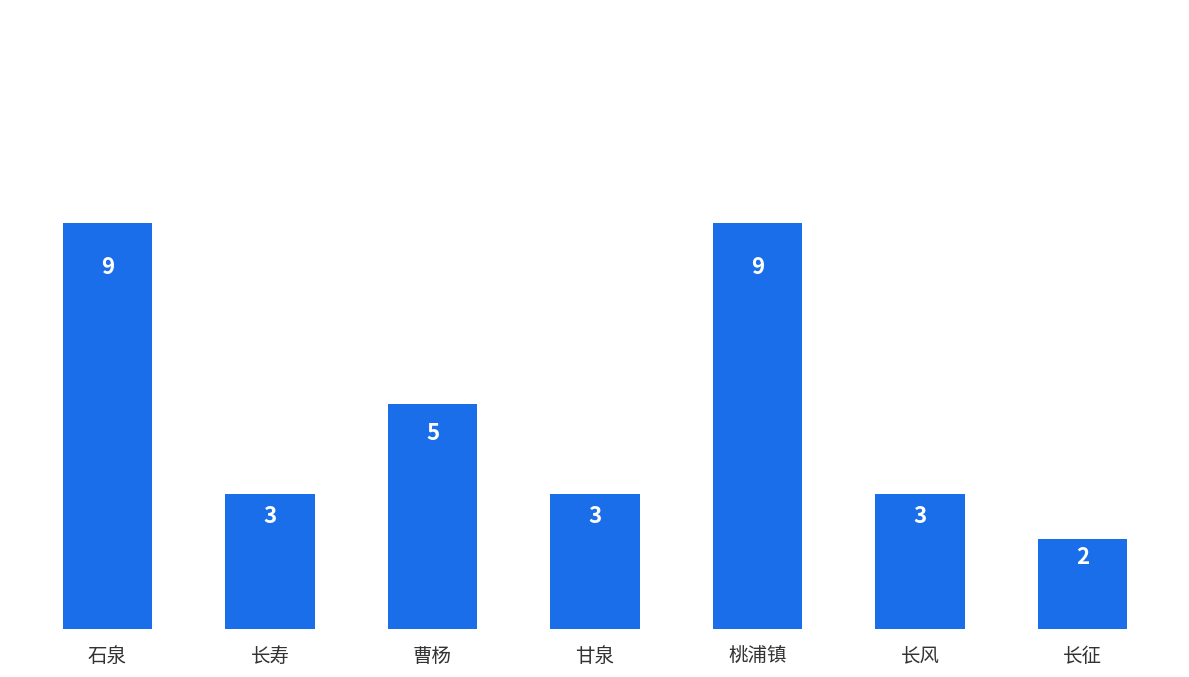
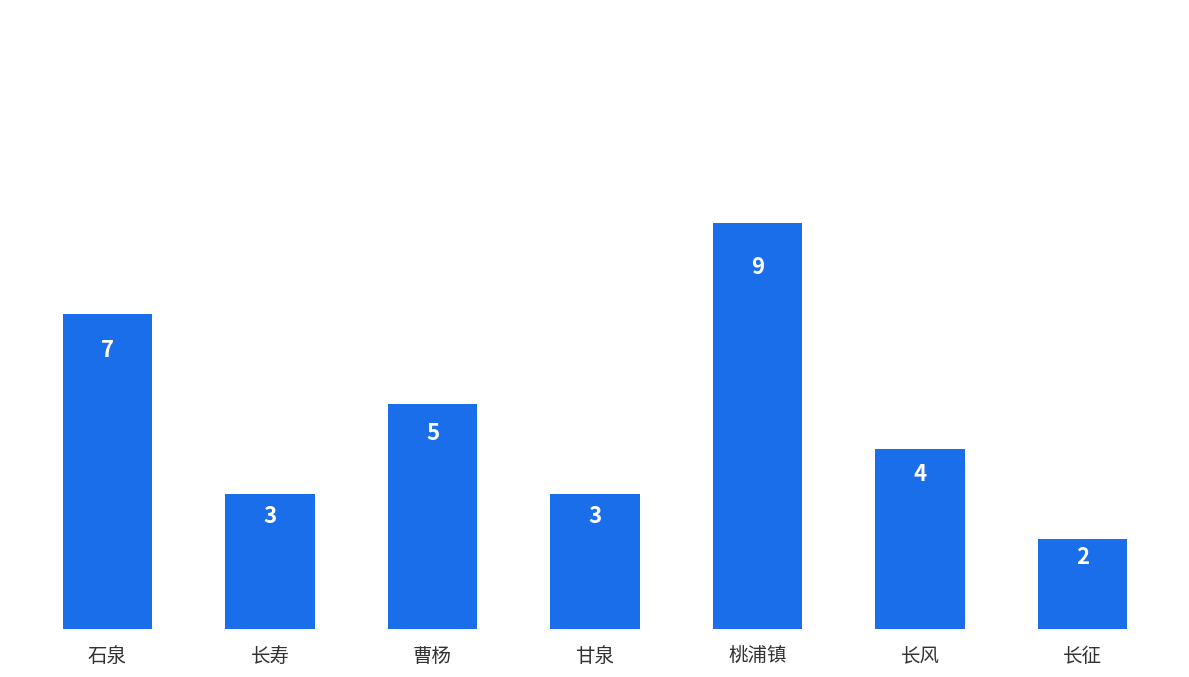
  {
-   "石泉": 9,
+   "石泉": 7,
    "长寿": 3,
    "曹杨": 5,
    "甘泉": 3,
    "桃浦镇": 9,
-   "长风": 3,
+   "长风": 4,
    "长征": 2
  }
